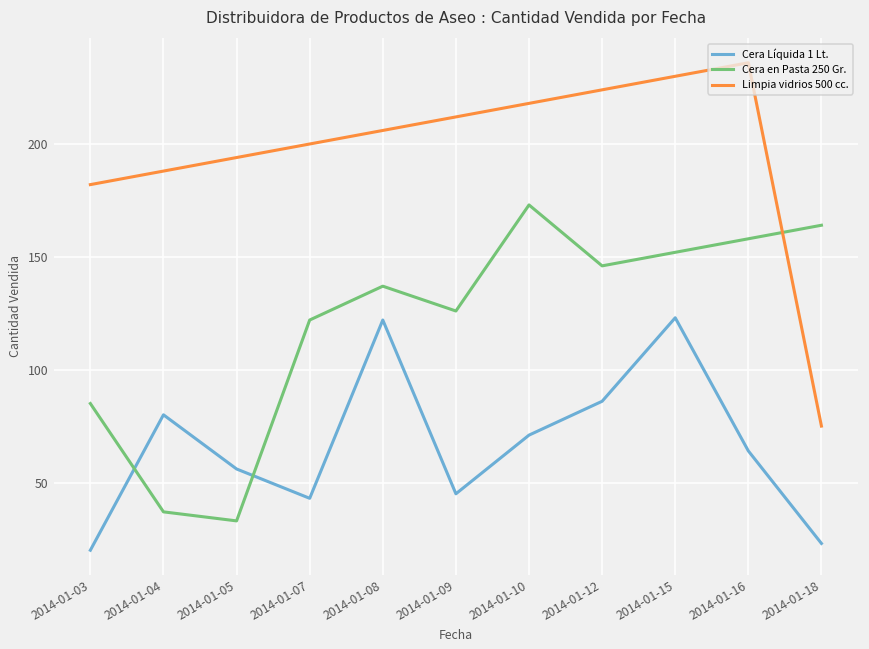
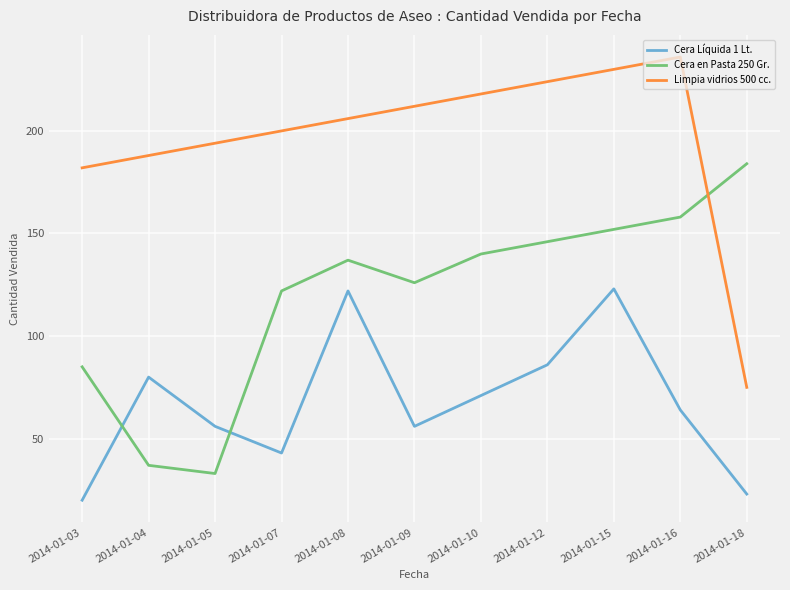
  {
    "Cera Líquida 1 Lt.": {
      "2014-01-03": 20,
      "2014-01-04": 80,
      "2014-01-05": 56,
      "2014-01-07": 43,
      "2014-01-08": 122,
-     "2014-01-09": 45,
+     "2014-01-09": 56,
      "2014-01-10": 71,
      "2014-01-12": 86,
      "2014-01-15": 123,
      "2014-01-16": 64,
      "2014-01-18": 23
    },
    "Cera en Pasta 250 Gr.": {
      "2014-01-03": 85,
      "2014-01-04": 37,
      "2014-01-05": 33,
      "2014-01-07": 122,
      "2014-01-08": 137,
      "2014-01-09": 126,
-     "2014-01-10": 173,
+     "2014-01-10": 140,
      "2014-01-12": 146,
      "2014-01-15": 152,
      "2014-01-16": 158,
-     "2014-01-18": 164
+     "2014-01-18": 184
    },
    "Limpia vidrios 500 cc.": {
      "2014-01-03": 182,
      "2014-01-04": 188,
      "2014-01-05": 194,
      "2014-01-07": 200,
      "2014-01-08": 206,
      "2014-01-09": 212,
      "2014-01-10": 218,
      "2014-01-12": 224,
      "2014-01-15": 230,
      "2014-01-18": 75
    }
  }
